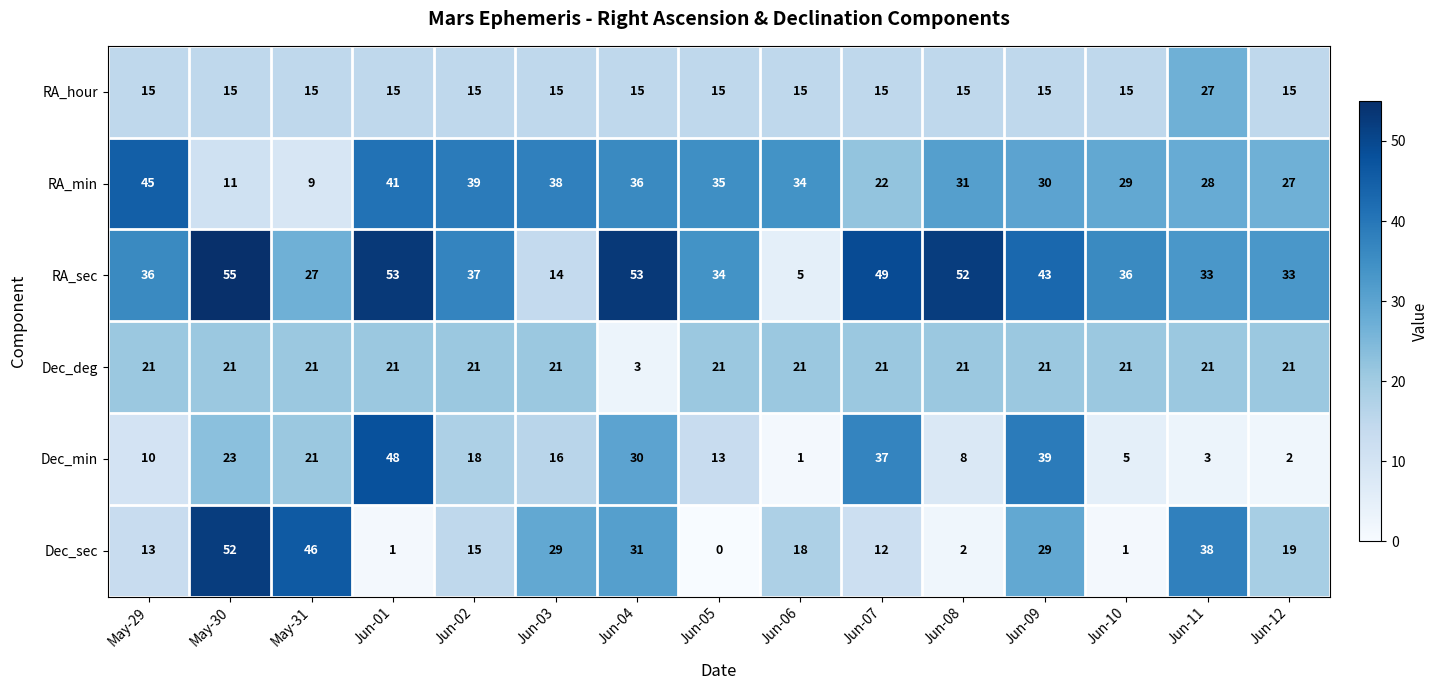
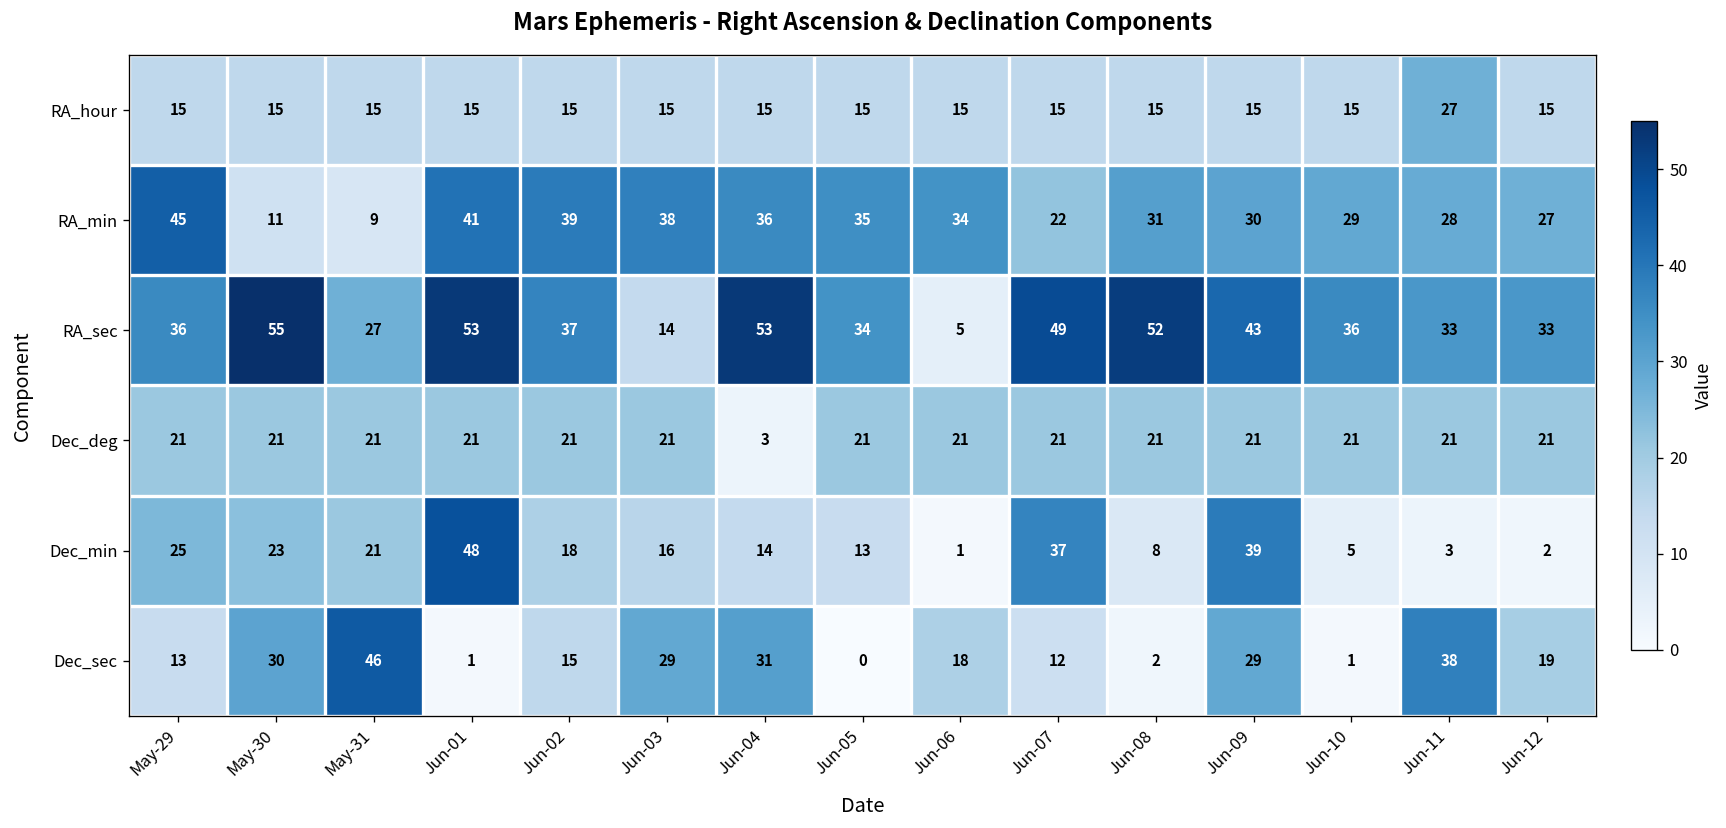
  {
    "RA_hour": {
      "May-29": 15,
      "May-30": 15,
      "May-31": 15,
      "Jun-01": 15,
      "Jun-02": 15,
      "Jun-03": 15,
      "Jun-04": 15,
      "Jun-05": 15,
      "Jun-06": 15,
      "Jun-07": 15,
      "Jun-08": 15,
      "Jun-09": 15,
      "Jun-10": 15,
      "Jun-11": 27,
      "Jun-12": 15
    },
    "RA_min": {
      "May-29": 45,
      "May-30": 11,
      "May-31": 9,
      "Jun-01": 41,
      "Jun-02": 39,
      "Jun-03": 38,
      "Jun-04": 36,
      "Jun-05": 35,
      "Jun-06": 34,
      "Jun-07": 22,
      "Jun-08": 31,
      "Jun-09": 30,
      "Jun-10": 29,
      "Jun-11": 28,
      "Jun-12": 27
    },
    "RA_sec": {
      "May-29": 36,
      "May-30": 55,
      "May-31": 27,
      "Jun-01": 53,
      "Jun-02": 37,
      "Jun-03": 14,
      "Jun-04": 53,
      "Jun-05": 34,
      "Jun-06": 5,
      "Jun-07": 49,
      "Jun-08": 52,
      "Jun-09": 43,
      "Jun-10": 36,
      "Jun-11": 33,
      "Jun-12": 33
    },
    "Dec_deg": {
      "May-29": 21,
      "May-30": 21,
      "May-31": 21,
      "Jun-01": 21,
      "Jun-02": 21,
      "Jun-03": 21,
      "Jun-04": 3,
      "Jun-05": 21,
      "Jun-06": 21,
      "Jun-07": 21,
      "Jun-08": 21,
      "Jun-09": 21,
      "Jun-10": 21,
      "Jun-11": 21,
      "Jun-12": 21
    },
    "Dec_min": {
-     "May-29": 10,
+     "May-29": 25,
      "May-30": 23,
      "May-31": 21,
      "Jun-01": 48,
      "Jun-02": 18,
      "Jun-03": 16,
-     "Jun-04": 30,
+     "Jun-04": 14,
      "Jun-05": 13,
      "Jun-06": 1,
      "Jun-07": 37,
      "Jun-08": 8,
      "Jun-09": 39,
      "Jun-10": 5,
      "Jun-11": 3,
      "Jun-12": 2
    },
    "Dec_sec": {
      "May-29": 13,
-     "May-30": 52,
+     "May-30": 30,
      "May-31": 46,
      "Jun-01": 1,
      "Jun-02": 15,
      "Jun-03": 29,
      "Jun-04": 31,
      "Jun-05": 0,
      "Jun-06": 18,
      "Jun-07": 12,
      "Jun-08": 2,
      "Jun-09": 29,
      "Jun-10": 1,
      "Jun-11": 38,
      "Jun-12": 19
    }
  }
